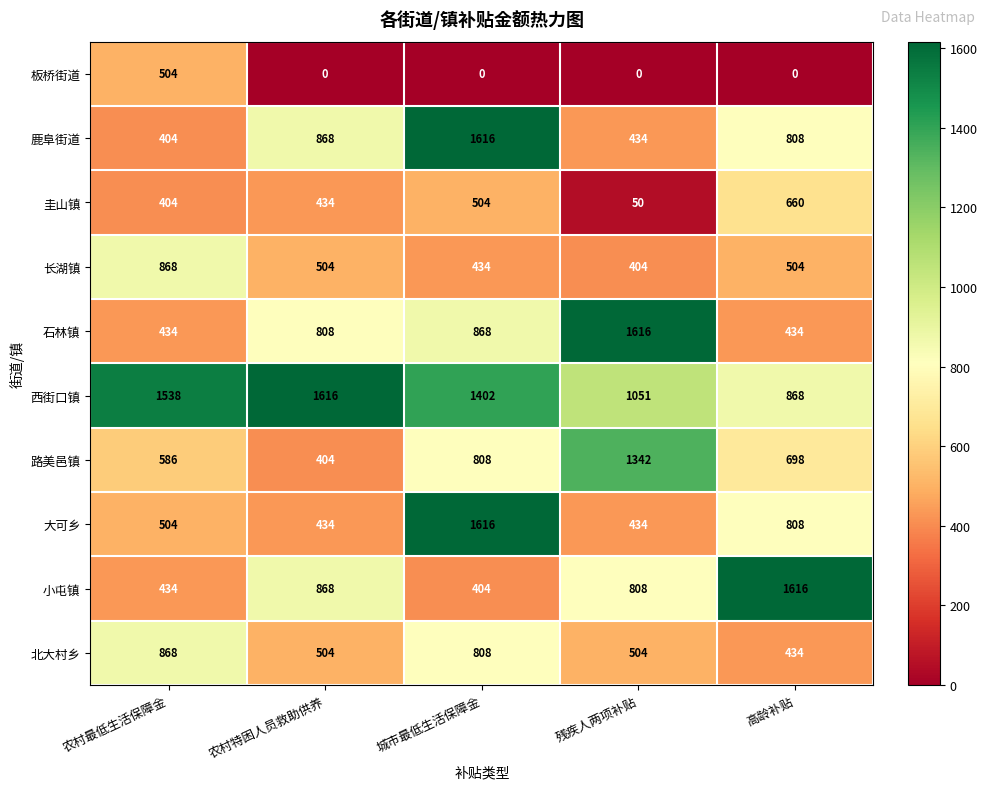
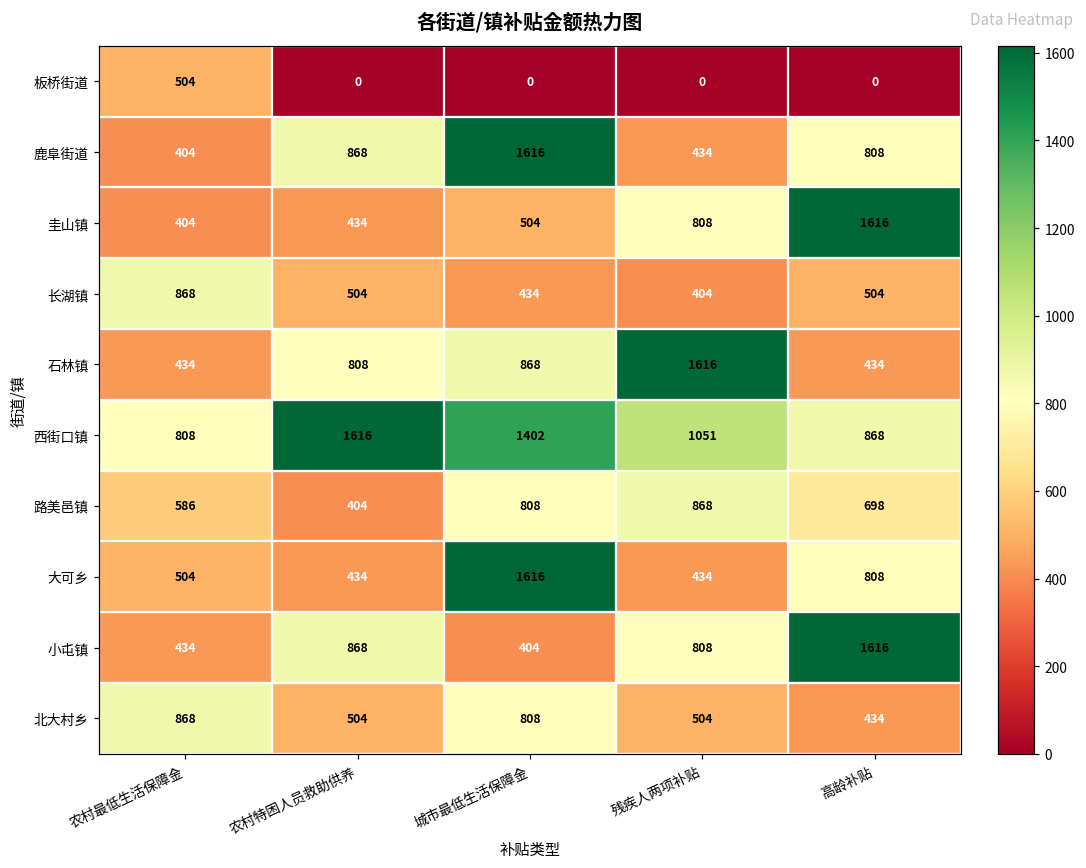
  {
    "板桥街道": {
      "农村最低生活保障金": 504,
      "农村特困人员救助供养": 0,
      "城市最低生活保障金": 0,
      "残疾人两项补贴": 0,
      "高龄补贴": 0
    },
    "鹿阜街道": {
      "农村最低生活保障金": 404,
      "农村特困人员救助供养": 868,
      "城市最低生活保障金": 1616,
      "残疾人两项补贴": 434,
      "高龄补贴": 808
    },
    "圭山镇": {
      "农村最低生活保障金": 404,
      "农村特困人员救助供养": 434,
      "城市最低生活保障金": 504,
-     "残疾人两项补贴": 50,
-     "高龄补贴": 660
+     "残疾人两项补贴": 808,
+     "高龄补贴": 1616
    },
    "长湖镇": {
      "农村最低生活保障金": 868,
      "农村特困人员救助供养": 504,
      "城市最低生活保障金": 434,
      "残疾人两项补贴": 404,
      "高龄补贴": 504
    },
    "石林镇": {
      "农村最低生活保障金": 434,
      "农村特困人员救助供养": 808,
      "城市最低生活保障金": 868,
      "残疾人两项补贴": 1616,
      "高龄补贴": 434
    },
    "西街口镇": {
-     "农村最低生活保障金": 1538,
+     "农村最低生活保障金": 808,
      "农村特困人员救助供养": 1616,
      "城市最低生活保障金": 1402,
      "残疾人两项补贴": 1051,
      "高龄补贴": 868
    },
    "路美邑镇": {
      "农村最低生活保障金": 586,
      "农村特困人员救助供养": 404,
      "城市最低生活保障金": 808,
-     "残疾人两项补贴": 1342,
+     "残疾人两项补贴": 868,
      "高龄补贴": 698
    },
    "大可乡": {
      "农村最低生活保障金": 504,
      "农村特困人员救助供养": 434,
      "城市最低生活保障金": 1616,
      "残疾人两项补贴": 434,
      "高龄补贴": 808
    },
    "小屯镇": {
      "农村最低生活保障金": 434,
      "农村特困人员救助供养": 868,
      "城市最低生活保障金": 404,
      "残疾人两项补贴": 808,
      "高龄补贴": 1616
    },
    "北大村乡": {
      "农村最低生活保障金": 868,
      "农村特困人员救助供养": 504,
      "城市最低生活保障金": 808,
      "残疾人两项补贴": 504,
      "高龄补贴": 434
    }
  }
